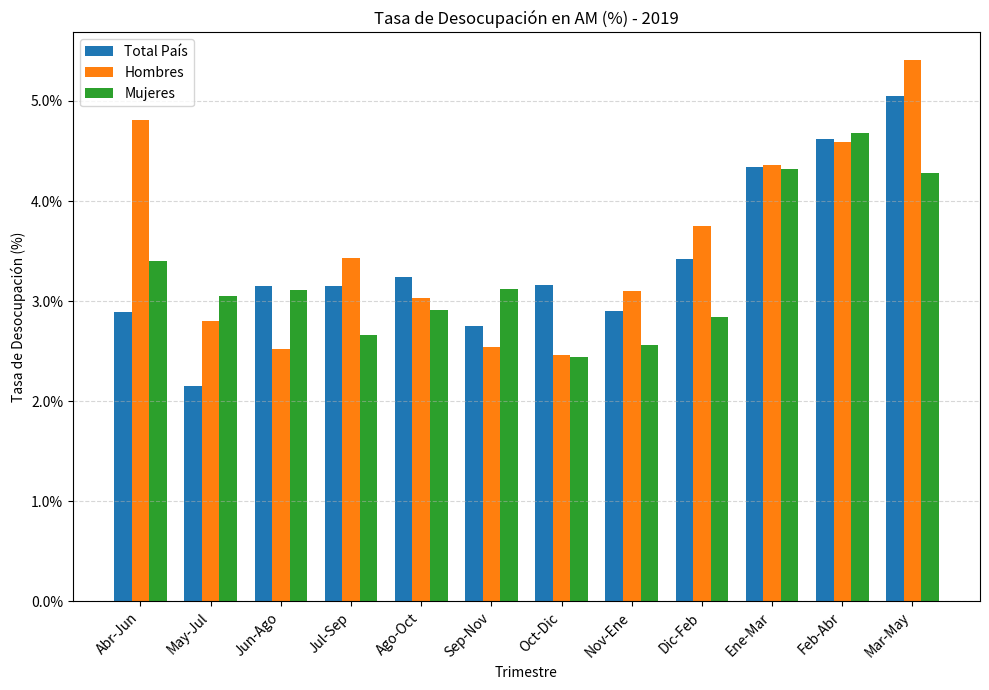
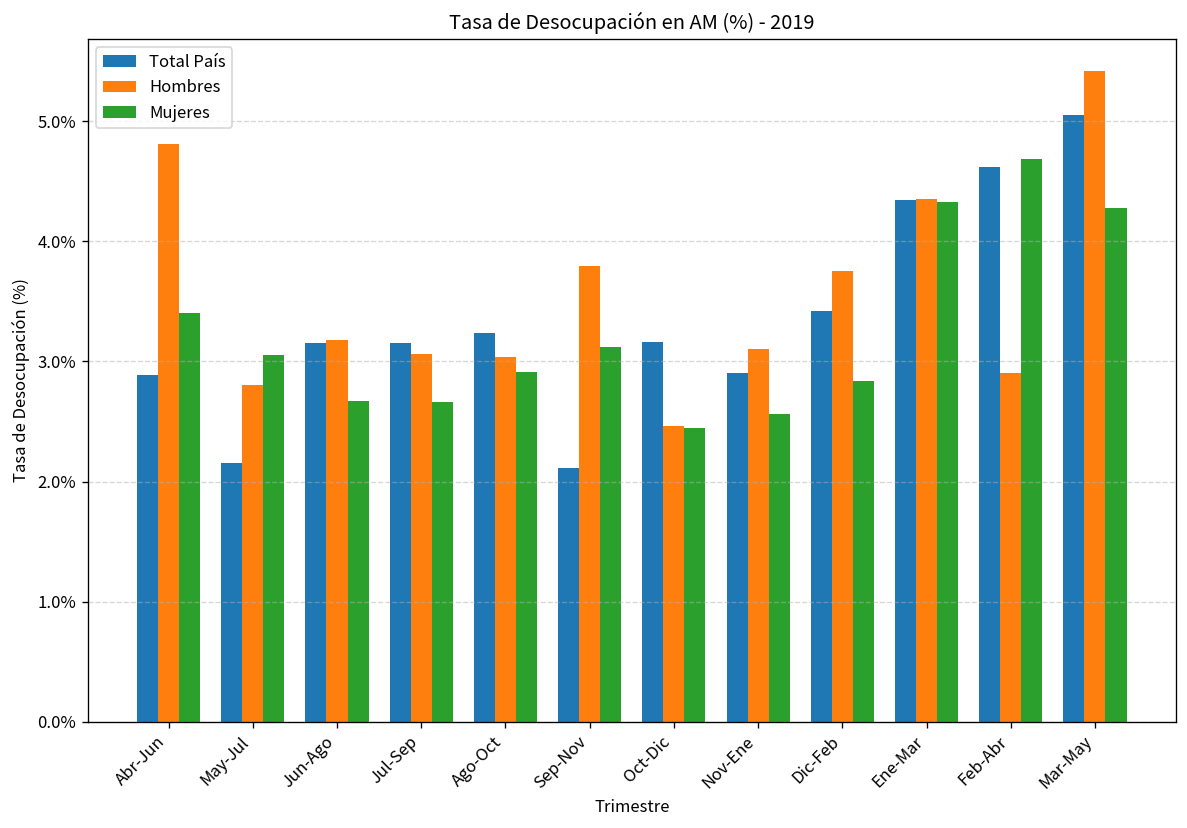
  {
    "Total País": {
      "Abr-Jun": "2.89%",
      "May-Jul": "2.16%",
      "Jun-Ago": "3.15%",
      "Jul-Sep": "3.15%",
      "Ago-Oct": "3.24%",
-     "Sep-Nov": "2.75%",
+     "Sep-Nov": "2.11%",
      "Oct-Dic": "3.16%",
      "Nov-Ene": "2.91%",
      "Dic-Feb": "3.42%",
      "Ene-Mar": "4.35%",
      "Feb-Abr": "4.62%",
      "Mar-May": "5.05%"
    },
    "Hombres": {
      "Abr-Jun": "4.81%",
      "May-Jul": "2.80%",
-     "Jun-Ago": "2.53%",
-     "Jul-Sep": "3.43%",
+     "Jun-Ago": "3.18%",
+     "Jul-Sep": "3.06%",
      "Ago-Oct": "3.03%",
-     "Sep-Nov": "2.54%",
+     "Sep-Nov": "3.79%",
      "Oct-Dic": "2.46%",
      "Nov-Ene": "3.10%",
      "Dic-Feb": "3.76%",
      "Ene-Mar": "4.36%",
-     "Feb-Abr": "4.59%",
+     "Feb-Abr": "2.91%",
      "Mar-May": "5.41%"
    },
    "Mujeres": {
      "Abr-Jun": "3.41%",
      "May-Jul": "3.05%",
-     "Jun-Ago": "3.11%",
+     "Jun-Ago": "2.67%",
      "Jul-Sep": "2.67%",
      "Ago-Oct": "2.91%",
      "Sep-Nov": "3.12%",
      "Oct-Dic": "2.45%",
      "Nov-Ene": "2.56%",
      "Dic-Feb": "2.84%",
      "Ene-Mar": "4.33%",
      "Feb-Abr": "4.68%",
      "Mar-May": "4.28%"
    }
  }
